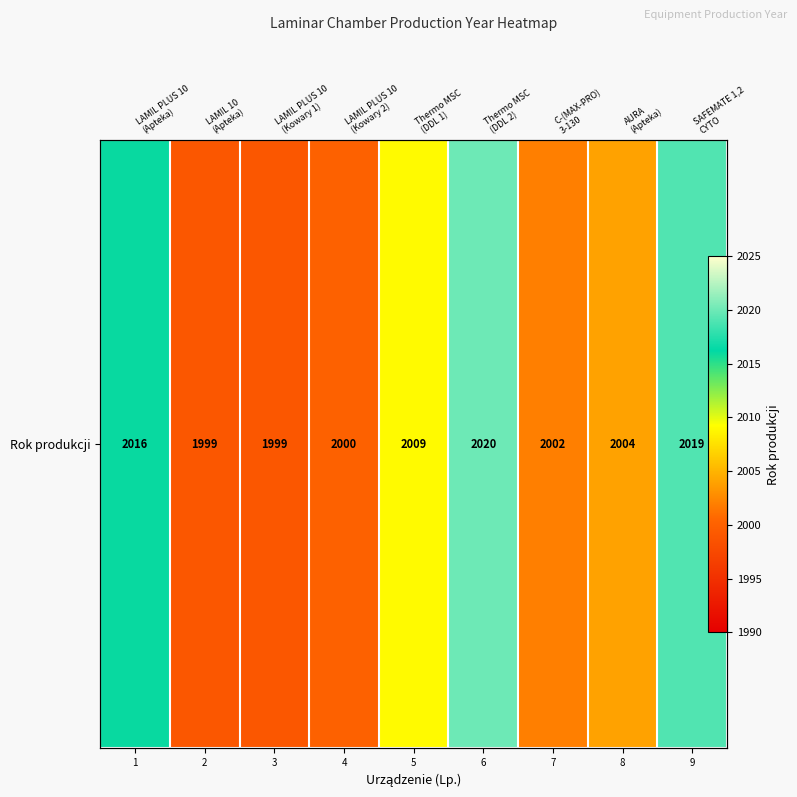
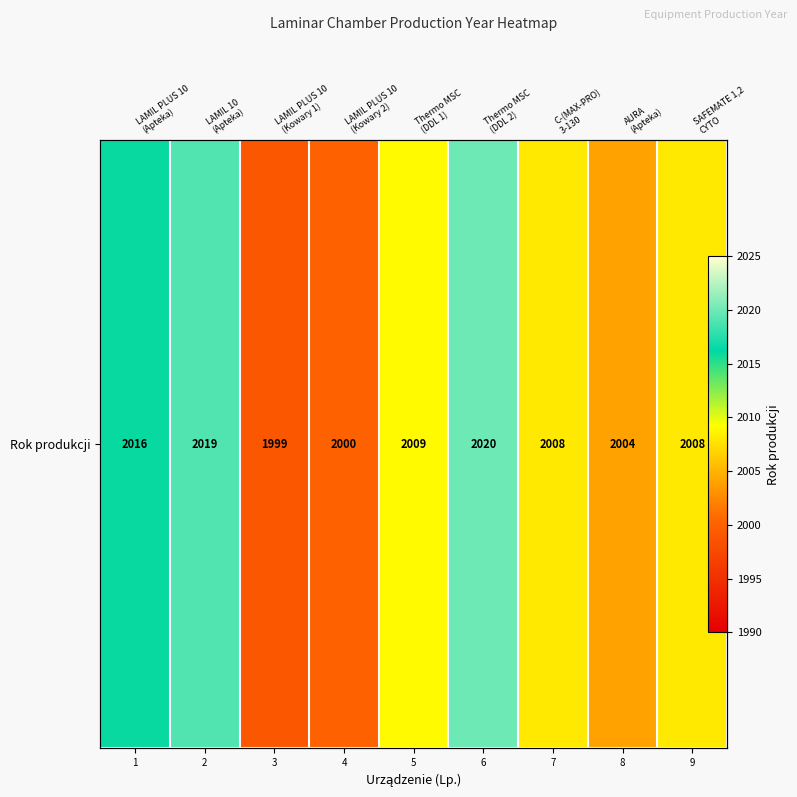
  {
    "Rok produkcji": {
      "1": 2016,
-     "2": 1999,
+     "2": 2019,
      "3": 1999,
      "4": 2000,
      "5": 2009,
      "6": 2020,
-     "7": 2002,
+     "7": 2008,
      "8": 2004,
-     "9": 2019
+     "9": 2008
    }
  }
